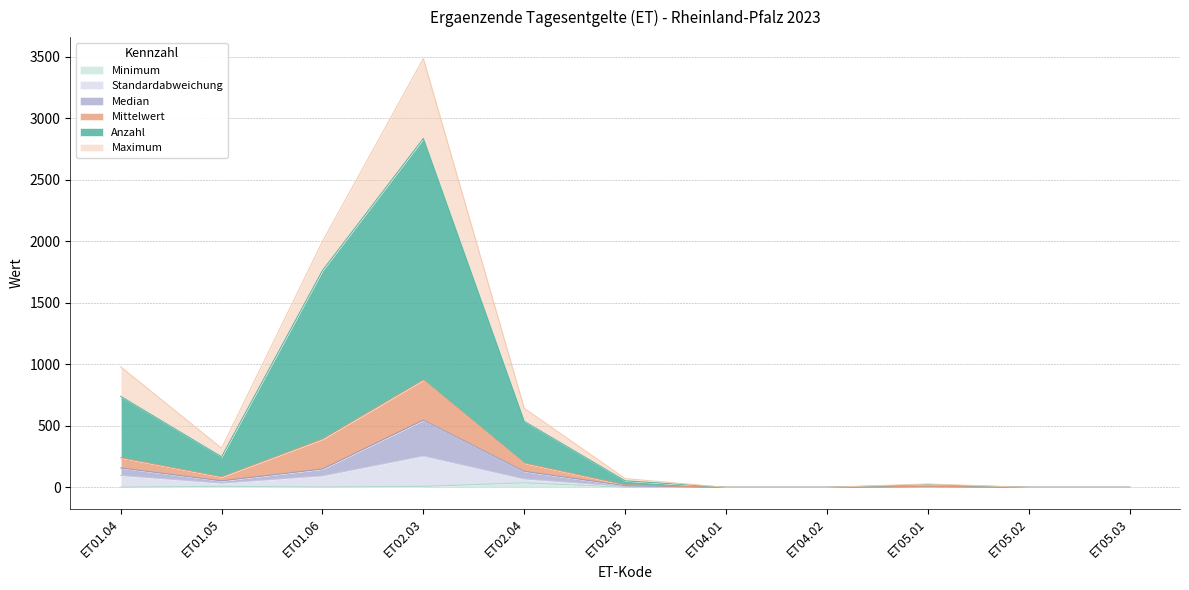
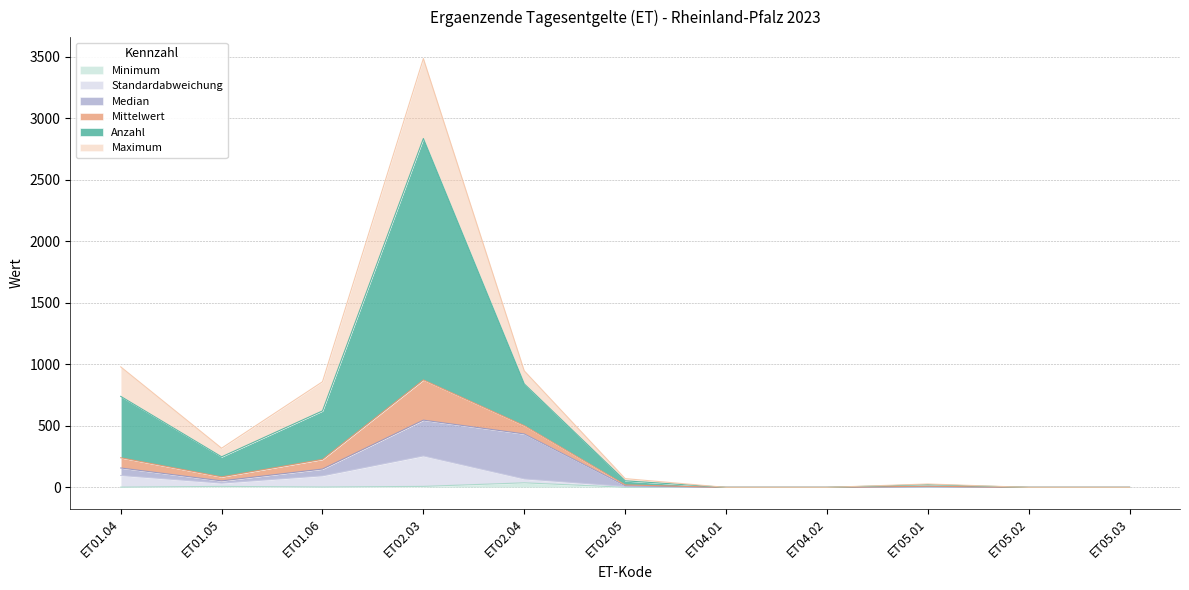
  {
    "Median": {
      "ET01.04": 60,
      "ET01.06": 60,
      "ET02.03": 290,
-     "ET02.04": 60
+     "ET02.04": 370
    },
    "Mittelwert": {
      "ET01.04": 80,
      "ET01.05": 30,
-     "ET01.06": 240,
+     "ET01.06": 80,
      "ET02.03": 330,
      "ET02.04": 70
    },
    "Anzahl": {
      "ET01.04": 500,
      "ET01.05": 160,
-     "ET01.06": 1370,
+     "ET01.06": 390,
      "ET02.03": 1960,
      "ET02.04": 340
    }
  }
